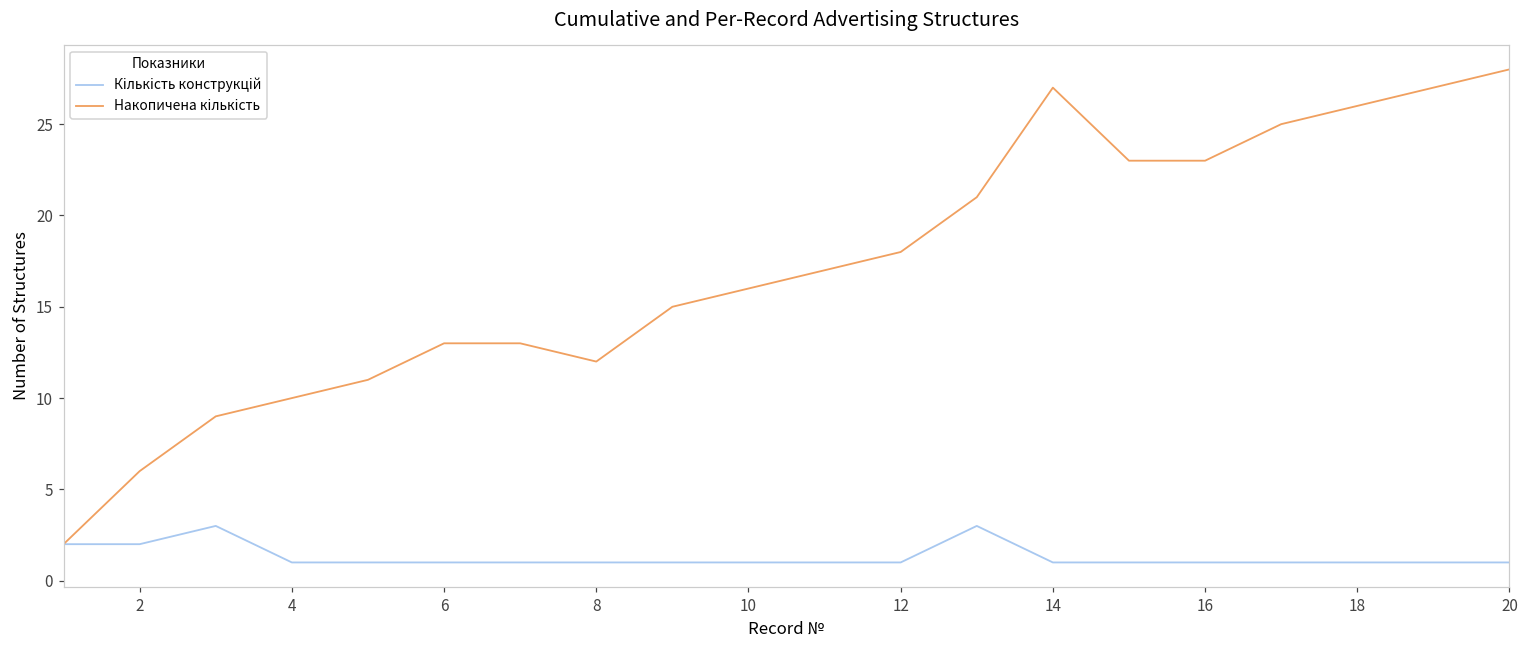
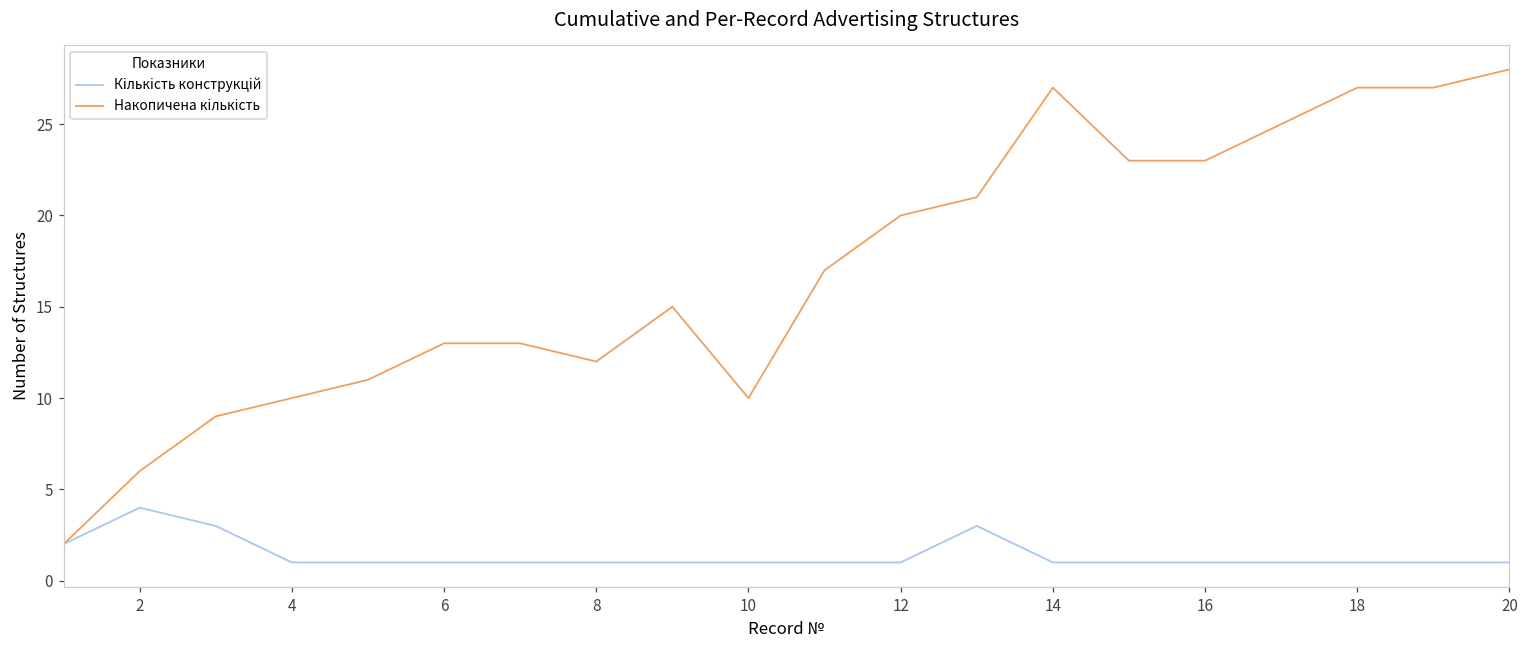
  {
    "Кількість конструкцій": {
-     "2": 2,
+     "2": 4,
      "4": 1,
      "6": 1,
      "8": 1,
      "10": 1,
      "12": 1,
      "14": 1,
      "16": 1,
      "18": 1,
      "20": 1
    },
    "Накопичена кількість": {
      "2": 6,
      "4": 10,
      "6": 13,
      "8": 12,
-     "10": 16,
-     "12": 18,
+     "10": 10,
+     "12": 20,
      "14": 27,
      "16": 23,
-     "18": 26,
+     "18": 27,
      "20": 28
    }
  }
